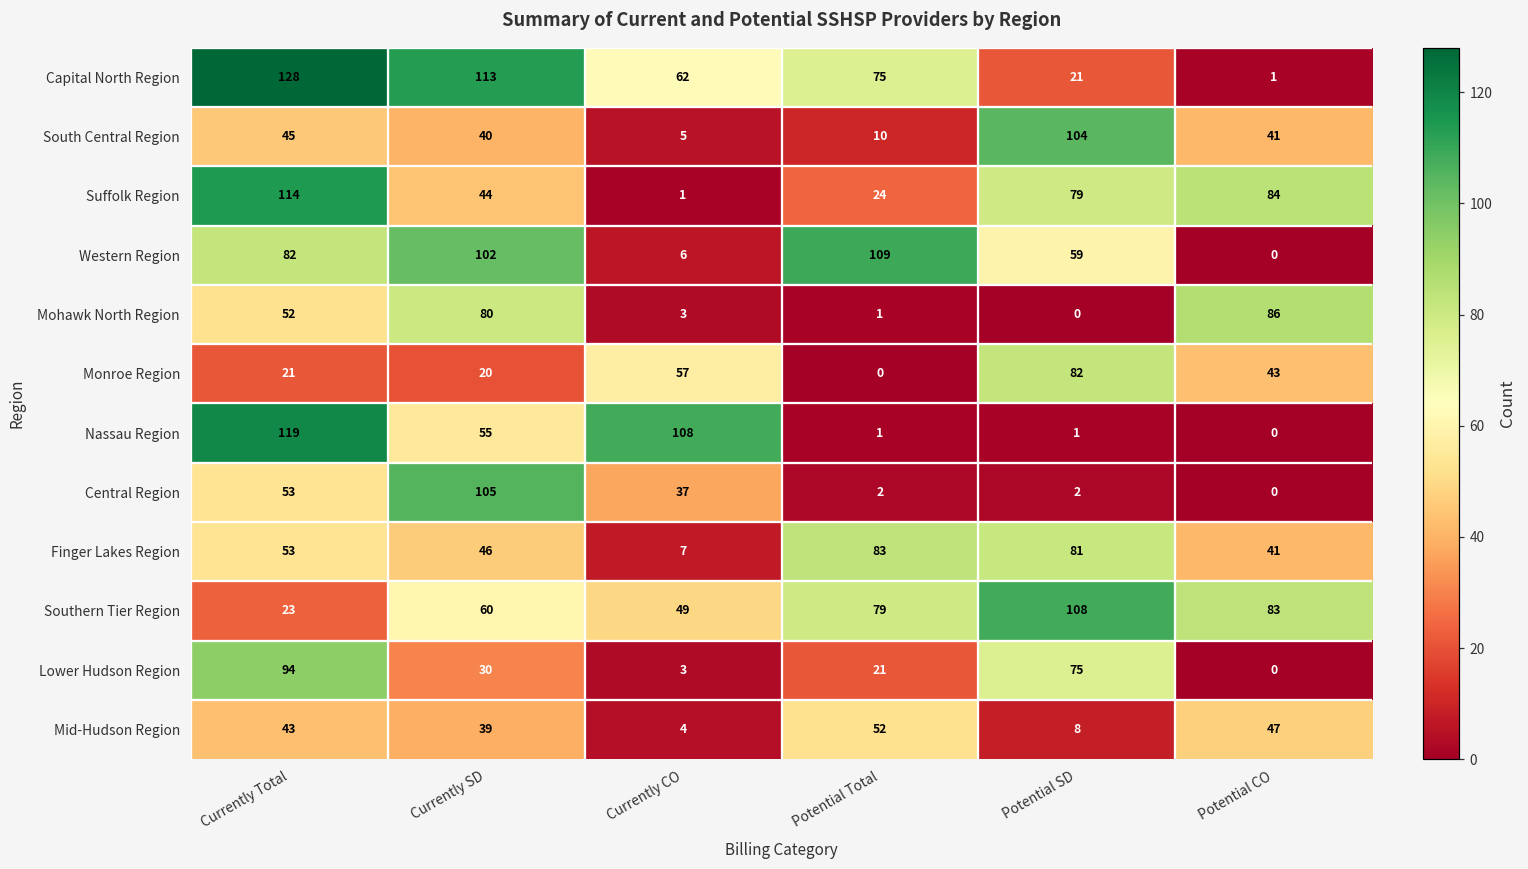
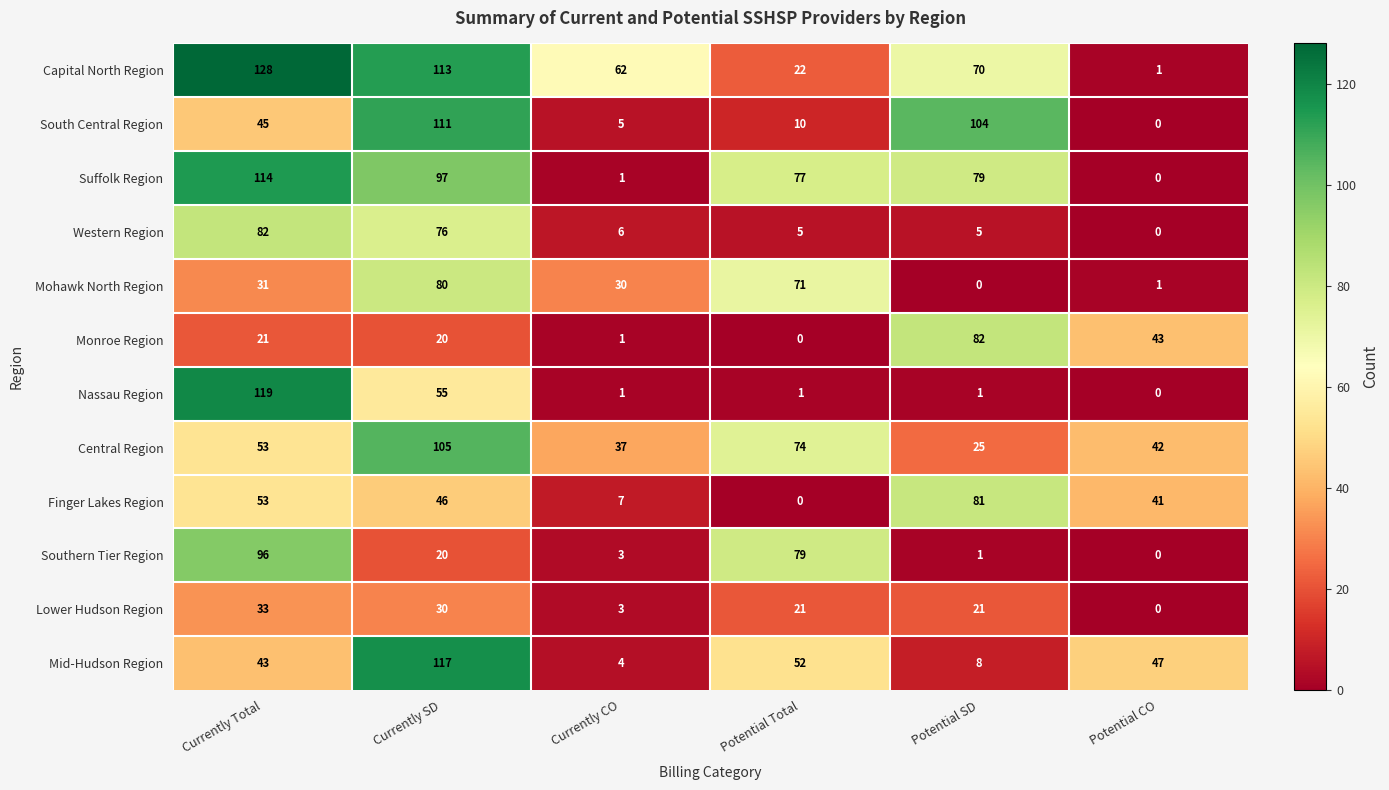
  {
    "Capital North Region": {
      "Currently Total": 128,
      "Currently SD": 113,
      "Currently CO": 62,
-     "Potential Total": 75,
-     "Potential SD": 21,
+     "Potential Total": 22,
+     "Potential SD": 70,
      "Potential CO": 1
    },
    "South Central Region": {
      "Currently Total": 45,
-     "Currently SD": 40,
+     "Currently SD": 111,
      "Currently CO": 5,
      "Potential Total": 10,
      "Potential SD": 104,
-     "Potential CO": 41
+     "Potential CO": 0
    },
    "Suffolk Region": {
      "Currently Total": 114,
-     "Currently SD": 44,
+     "Currently SD": 97,
      "Currently CO": 1,
-     "Potential Total": 24,
+     "Potential Total": 77,
      "Potential SD": 79,
-     "Potential CO": 84
+     "Potential CO": 0
    },
    "Western Region": {
      "Currently Total": 82,
-     "Currently SD": 102,
+     "Currently SD": 76,
      "Currently CO": 6,
-     "Potential Total": 109,
-     "Potential SD": 59,
+     "Potential Total": 5,
+     "Potential SD": 5,
      "Potential CO": 0
    },
    "Mohawk North Region": {
-     "Currently Total": 52,
+     "Currently Total": 31,
      "Currently SD": 80,
-     "Currently CO": 3,
-     "Potential Total": 1,
+     "Currently CO": 30,
+     "Potential Total": 71,
      "Potential SD": 0,
-     "Potential CO": 86
+     "Potential CO": 1
    },
    "Monroe Region": {
      "Currently Total": 21,
      "Currently SD": 20,
-     "Currently CO": 57,
+     "Currently CO": 1,
      "Potential Total": 0,
      "Potential SD": 82,
      "Potential CO": 43
    },
    "Nassau Region": {
      "Currently Total": 119,
      "Currently SD": 55,
-     "Currently CO": 108,
+     "Currently CO": 1,
      "Potential Total": 1,
      "Potential SD": 1,
      "Potential CO": 0
    },
    "Central Region": {
      "Currently Total": 53,
      "Currently SD": 105,
      "Currently CO": 37,
-     "Potential Total": 2,
-     "Potential SD": 2,
-     "Potential CO": 0
+     "Potential Total": 74,
+     "Potential SD": 25,
+     "Potential CO": 42
    },
    "Finger Lakes Region": {
      "Currently Total": 53,
      "Currently SD": 46,
      "Currently CO": 7,
-     "Potential Total": 83,
+     "Potential Total": 0,
      "Potential SD": 81,
      "Potential CO": 41
    },
    "Southern Tier Region": {
-     "Currently Total": 23,
-     "Currently SD": 60,
-     "Currently CO": 49,
+     "Currently Total": 96,
+     "Currently SD": 20,
+     "Currently CO": 3,
      "Potential Total": 79,
-     "Potential SD": 108,
-     "Potential CO": 83
+     "Potential SD": 1,
+     "Potential CO": 0
    },
    "Lower Hudson Region": {
-     "Currently Total": 94,
+     "Currently Total": 33,
      "Currently SD": 30,
      "Currently CO": 3,
      "Potential Total": 21,
-     "Potential SD": 75,
+     "Potential SD": 21,
      "Potential CO": 0
    },
    "Mid-Hudson Region": {
      "Currently Total": 43,
-     "Currently SD": 39,
+     "Currently SD": 117,
      "Currently CO": 4,
      "Potential Total": 52,
      "Potential SD": 8,
      "Potential CO": 47
    }
  }
